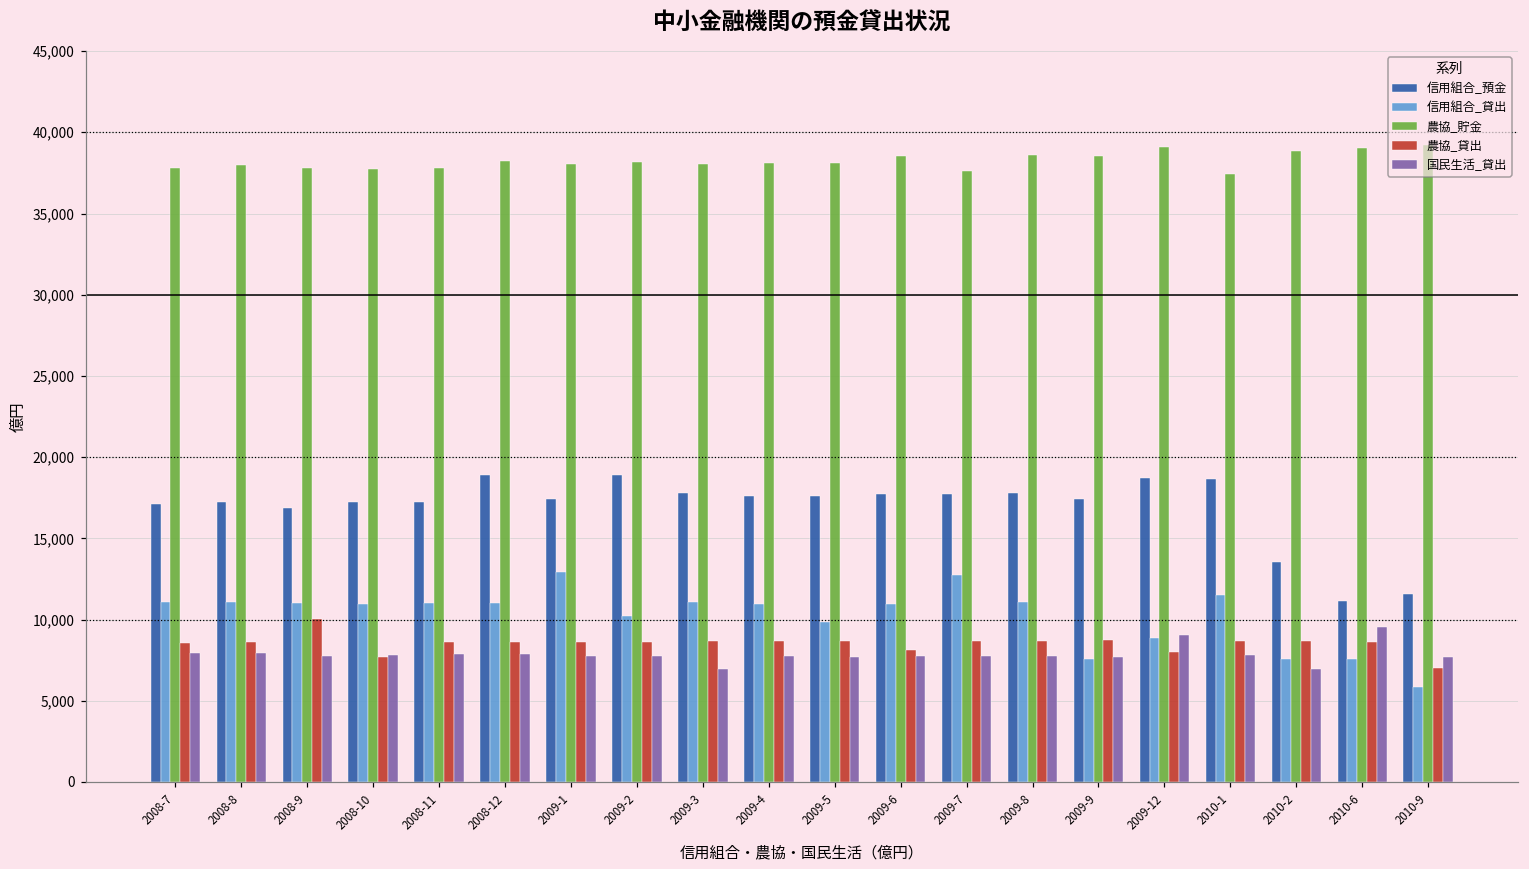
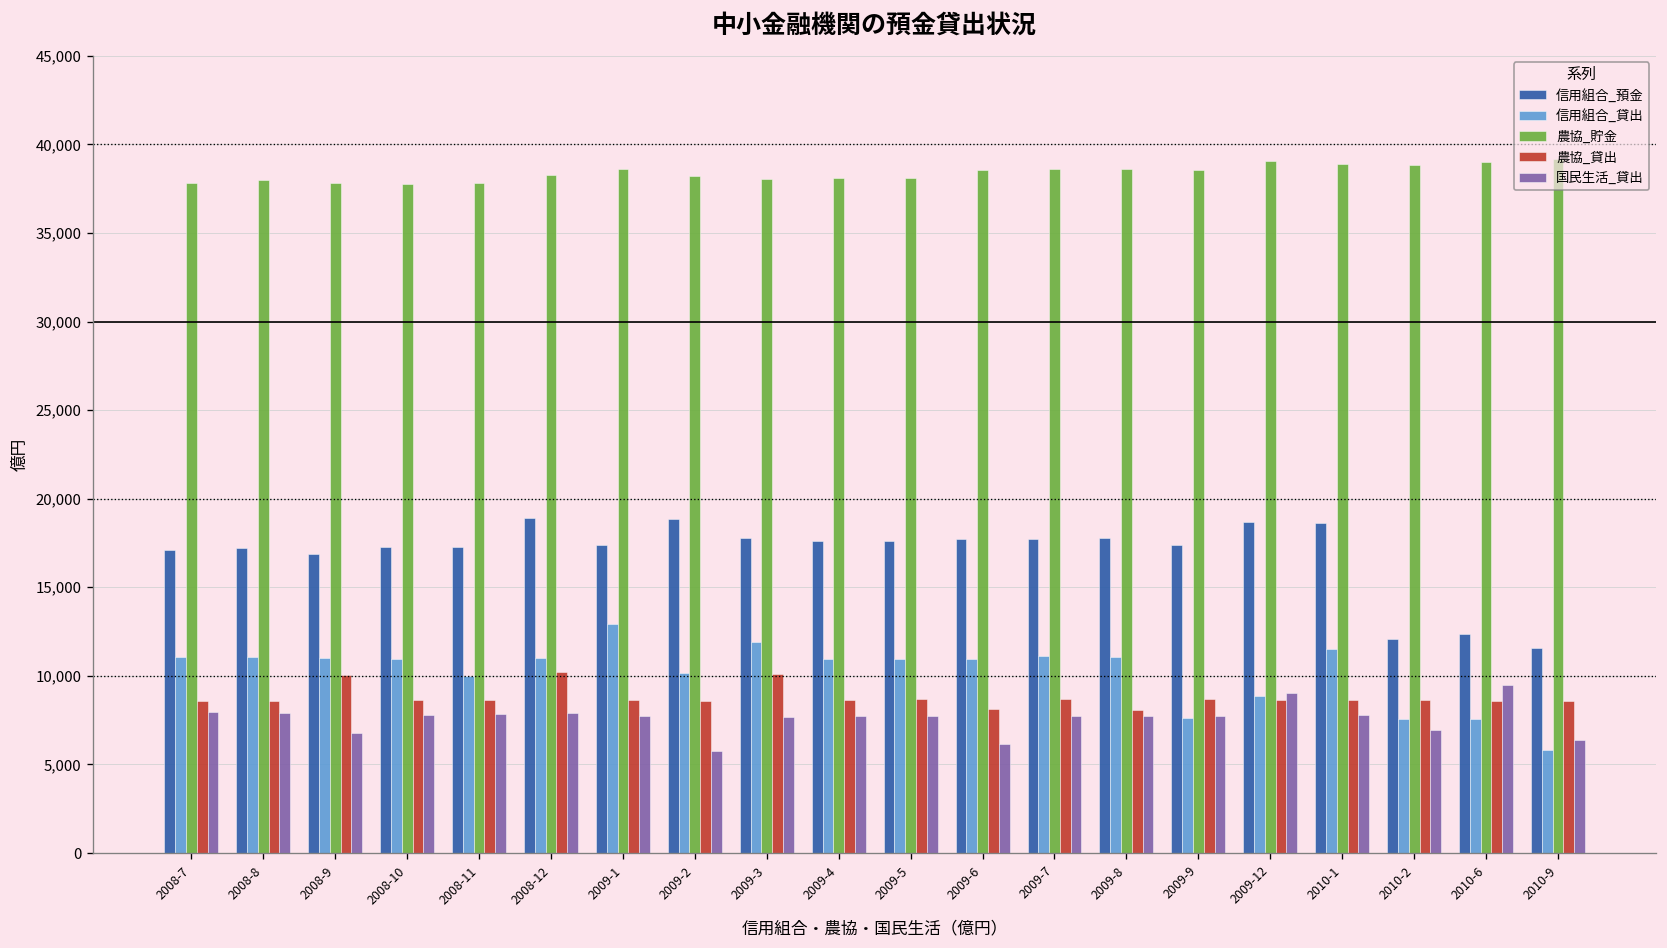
  {
    "信用組合_預金": {
      "2008-7": "17,100",
      "2008-8": "17,200",
      "2008-9": "16,900",
      "2008-10": "17,300",
      "2008-11": "17,300",
      "2008-12": "18,900",
      "2009-1": "17,400",
      "2009-2": "18,900",
      "2009-3": "17,800",
      "2009-4": "17,600",
      "2009-5": "17,600",
      "2009-6": "17,700",
      "2009-7": "17,700",
      "2009-8": "17,800",
      "2009-9": "17,400",
      "2009-12": "18,700",
      "2010-1": "18,600",
-     "2010-2": "13,500",
-     "2010-6": "11,100",
+     "2010-2": "12,100",
+     "2010-6": "12,300",
      "2010-9": "11,600"
    },
    "信用組合_貸出": {
      "2008-7": "11,100",
      "2008-8": "11,100",
      "2008-9": "11,000",
      "2008-10": "11,000",
-     "2008-11": "11,000",
+     "2008-11": "10,000",
      "2008-12": "11,000",
      "2009-1": "12,900",
      "2009-2": "10,200",
-     "2009-3": "11,100",
+     "2009-3": "11,900",
      "2009-4": "10,900",
-     "2009-5": "9,900",
+     "2009-5": "10,900",
      "2009-6": "10,900",
-     "2009-7": "12,700",
+     "2009-7": "11,100",
      "2009-8": "11,100",
      "2009-9": "7,600",
      "2009-12": "8,900",
      "2010-1": "11,500",
      "2010-2": "7,600",
      "2010-6": "7,600",
      "2010-9": "5,800"
    },
    "農協_貯金": {
      "2008-7": "37,800",
      "2008-8": "38,000",
      "2008-9": "37,800",
      "2008-10": "37,800",
      "2008-11": "37,800",
      "2008-12": "38,300",
-     "2009-1": "38,000",
+     "2009-1": "38,600",
      "2009-2": "38,200",
      "2009-3": "38,100",
      "2009-4": "38,100",
      "2009-5": "38,100",
      "2009-6": "38,600",
-     "2009-7": "37,600",
+     "2009-7": "38,600",
      "2009-8": "38,600",
      "2009-9": "38,500",
      "2009-12": "39,100",
-     "2010-1": "37,400",
+     "2010-1": "38,900",
      "2010-2": "38,800",
      "2010-6": "39,000"
    },
    "農協_貸出": {
      "2008-7": "8,600",
      "2008-8": "8,600",
      "2008-9": "10,100",
-     "2008-10": "7,700",
+     "2008-10": "8,600",
      "2008-11": "8,600",
-     "2008-12": "8,600",
+     "2008-12": "10,200",
      "2009-1": "8,600",
      "2009-2": "8,600",
-     "2009-3": "8,700",
+     "2009-3": "10,100",
      "2009-4": "8,700",
      "2009-5": "8,700",
      "2009-6": "8,100",
      "2009-7": "8,700",
-     "2009-8": "8,700",
+     "2009-8": "8,100",
      "2009-9": "8,700",
-     "2009-12": "8,000",
+     "2009-12": "8,700",
      "2010-1": "8,700",
      "2010-2": "8,700",
      "2010-6": "8,600",
-     "2010-9": "7,000"
+     "2010-9": "8,600"
    },
    "国民生活_貸出": {
      "2008-7": "7,900",
      "2008-8": "7,900",
-     "2008-9": "7,800",
+     "2008-9": "6,800",
      "2008-10": "7,800",
      "2008-11": "7,900",
      "2008-12": "7,900",
      "2009-1": "7,800",
-     "2009-2": "7,800",
-     "2009-3": "7,000",
+     "2009-2": "5,800",
+     "2009-3": "7,700",
      "2009-4": "7,700",
      "2009-5": "7,700",
-     "2009-6": "7,800",
+     "2009-6": "6,200",
      "2009-7": "7,700",
      "2009-8": "7,700",
      "2009-9": "7,700",
      "2009-12": "9,000",
      "2010-1": "7,800",
      "2010-2": "7,000",
      "2010-6": "9,500",
-     "2010-9": "7,700"
+     "2010-9": "6,400"
    }
  }
